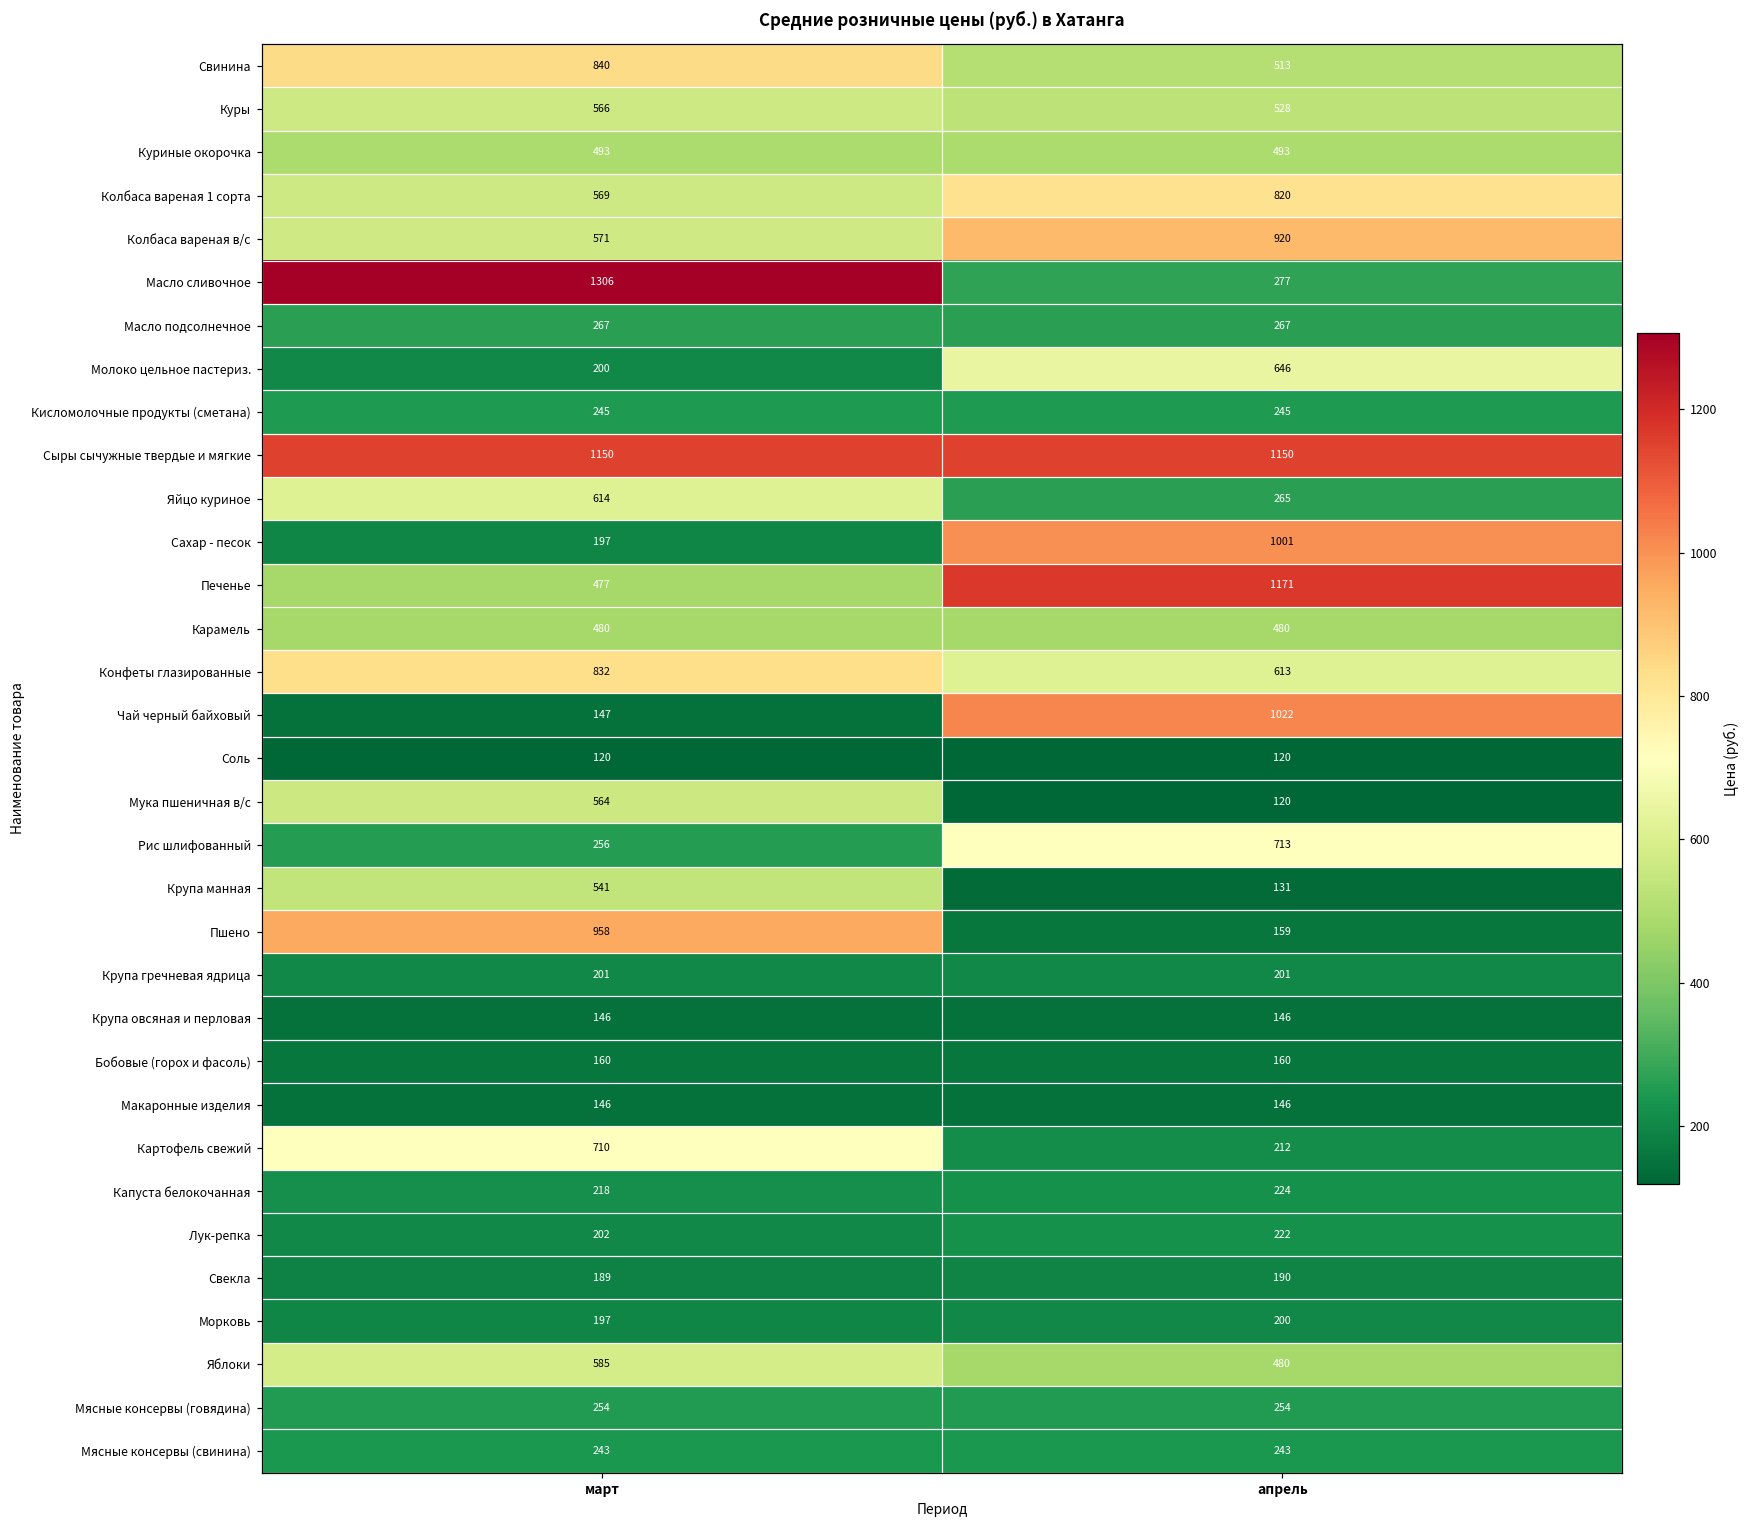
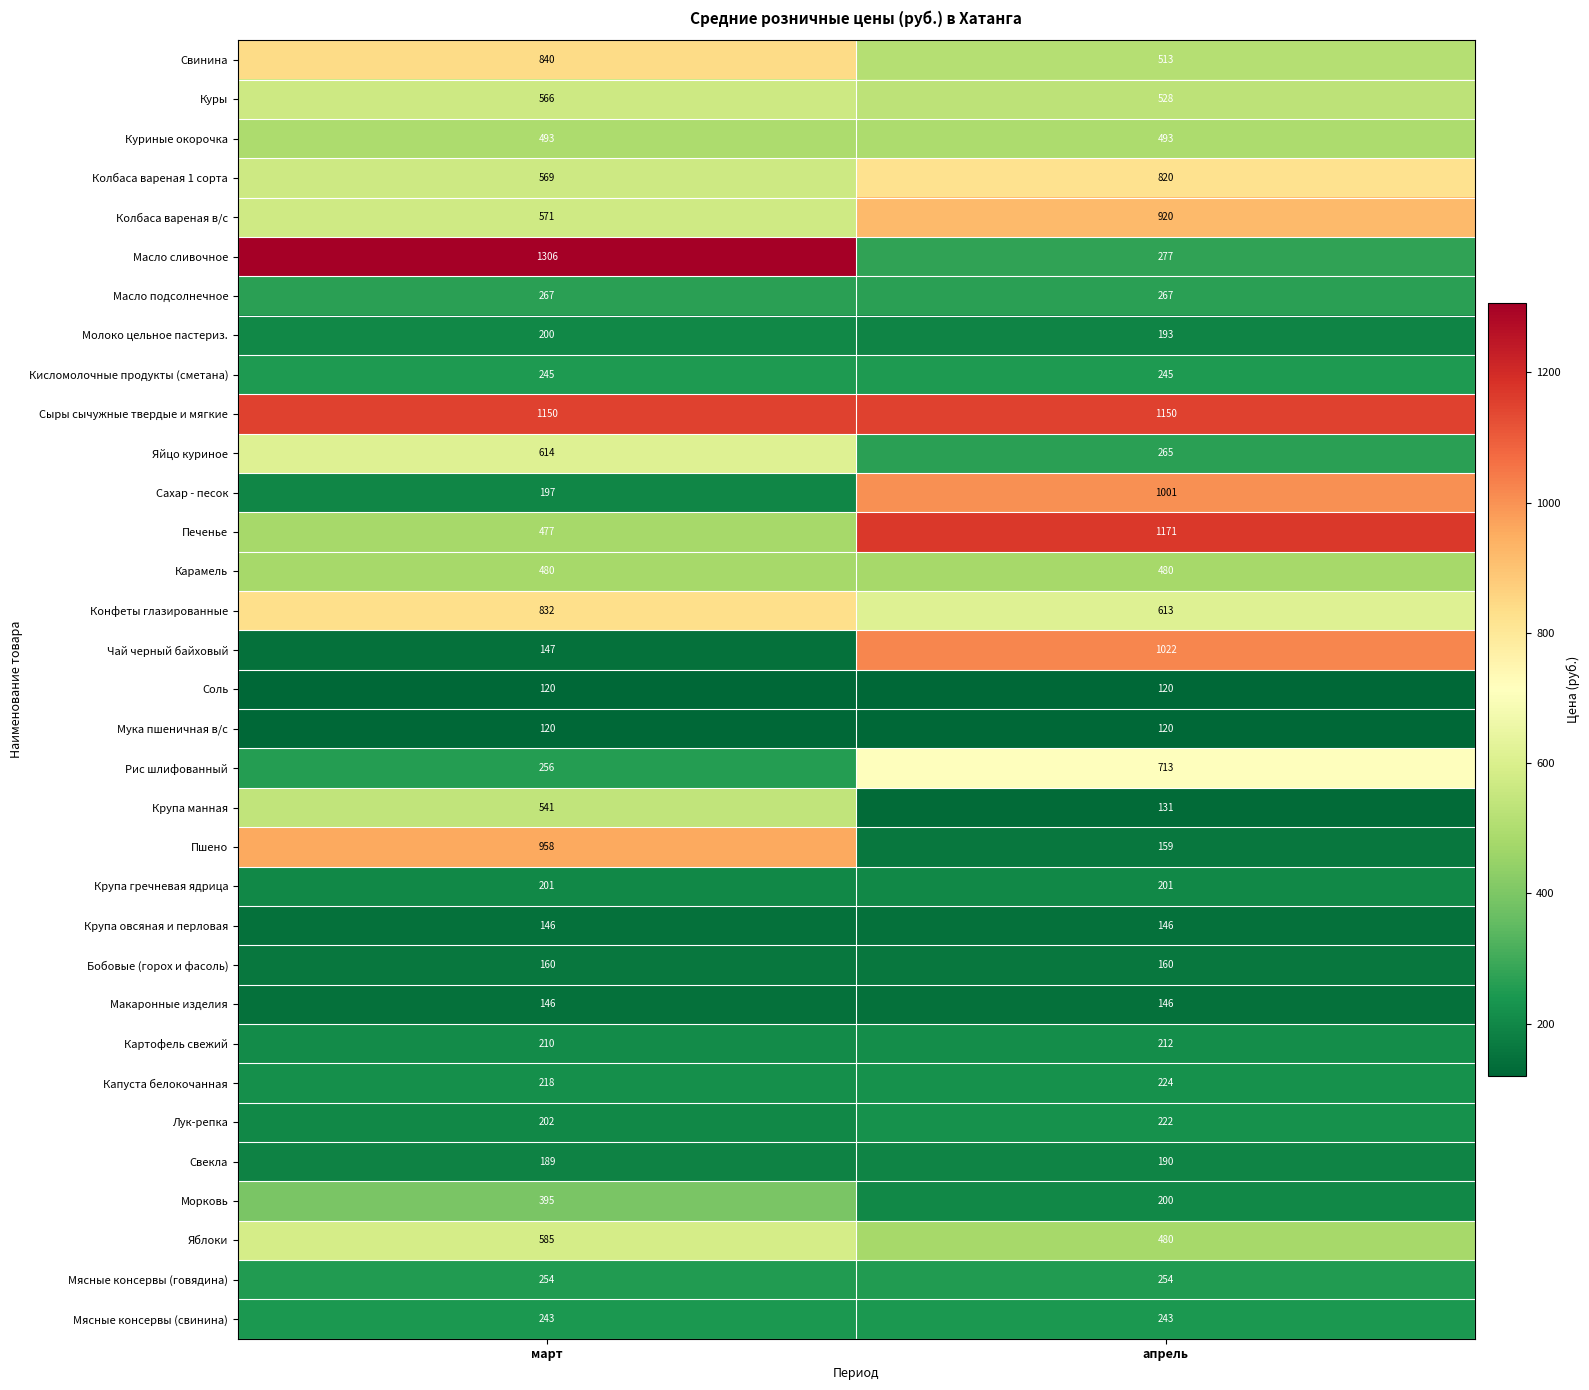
  {
    "Свинина": {
      "март": 840,
      "апрель": 513
    },
    "Куры": {
      "март": 566,
      "апрель": 528
    },
    "Куриные окорочка": {
      "март": 493,
      "апрель": 493
    },
    "Колбаса вареная 1 сорта": {
      "март": 569,
      "апрель": 820
    },
    "Колбаса вареная в/с": {
      "март": 571,
      "апрель": 920
    },
    "Масло сливочное": {
      "март": 1306,
      "апрель": 277
    },
    "Масло подсолнечное": {
      "март": 267,
      "апрель": 267
    },
    "Молоко цельное пастериз.": {
      "март": 200,
-     "апрель": 646
+     "апрель": 193
    },
    "Кисломолочные продукты (сметана)": {
      "март": 245,
      "апрель": 245
    },
    "Сыры сычужные твердые и мягкие": {
      "март": 1150,
      "апрель": 1150
    },
    "Яйцо куриное": {
      "март": 614,
      "апрель": 265
    },
    "Сахар - песок": {
      "март": 197,
      "апрель": 1001
    },
    "Печенье": {
      "март": 477,
      "апрель": 1171
    },
    "Карамель": {
      "март": 480,
      "апрель": 480
    },
    "Конфеты глазированные": {
      "март": 832,
      "апрель": 613
    },
    "Чай черный байховый": {
      "март": 147,
      "апрель": 1022
    },
    "Соль": {
      "март": 120,
      "апрель": 120
    },
    "Мука пшеничная в/с": {
-     "март": 564,
+     "март": 120,
      "апрель": 120
    },
    "Рис шлифованный": {
      "март": 256,
      "апрель": 713
    },
    "Крупа манная": {
      "март": 541,
      "апрель": 131
    },
    "Пшено": {
      "март": 958,
      "апрель": 159
    },
    "Крупа гречневая ядрица": {
      "март": 201,
      "апрель": 201
    },
    "Крупа овсяная и перловая": {
      "март": 146,
      "апрель": 146
    },
    "Бобовые (горох и фасоль)": {
      "март": 160,
      "апрель": 160
    },
    "Макаронные изделия": {
      "март": 146,
      "апрель": 146
    },
    "Картофель свежий": {
-     "март": 710,
+     "март": 210,
      "апрель": 212
    },
    "Капуста белокочанная": {
      "март": 218,
      "апрель": 224
    },
    "Лук-репка": {
      "март": 202,
      "апрель": 222
    },
    "Свекла": {
      "март": 189,
      "апрель": 190
    },
    "Морковь": {
-     "март": 197,
+     "март": 395,
      "апрель": 200
    },
    "Яблоки": {
      "март": 585,
      "апрель": 480
    },
    "Мясные консервы (говядина)": {
      "март": 254,
      "апрель": 254
    },
    "Мясные консервы (свинина)": {
      "март": 243,
      "апрель": 243
    }
  }
